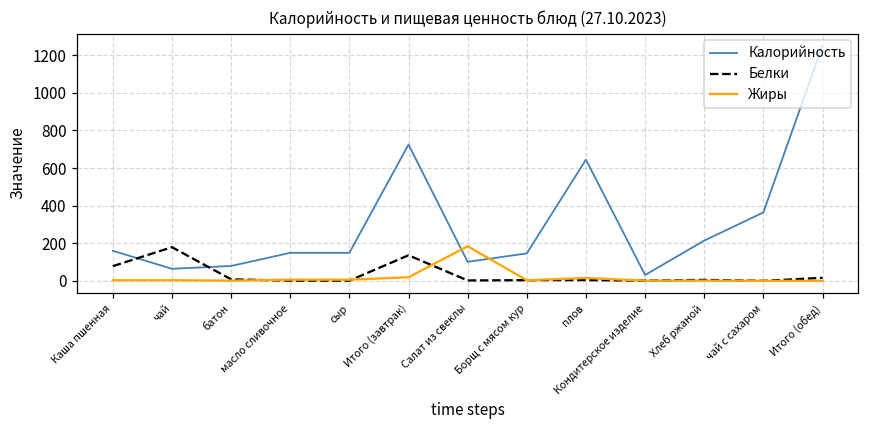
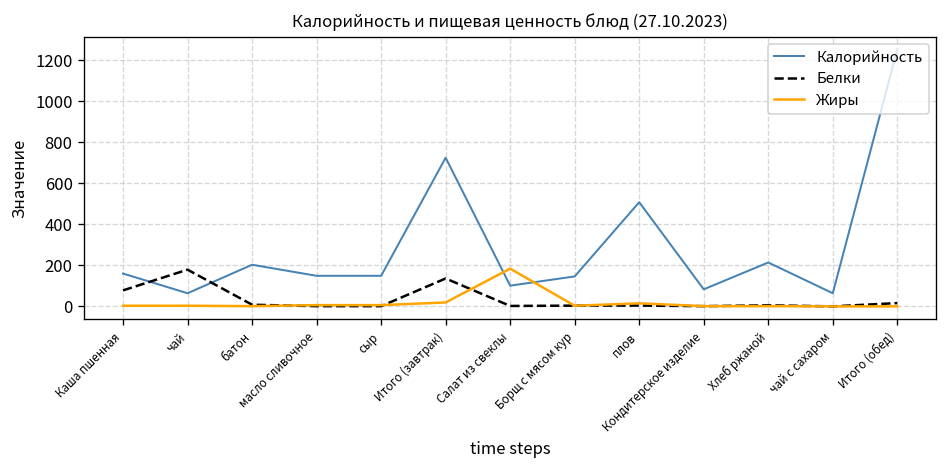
  {
    "Калорийность": {
      "Каша пшенная": 160,
      "чай": 60,
-     "батон": 80,
+     "батон": 200,
      "масло сливочное": 150,
      "сыр": 150,
      "Итого (завтрак)": 730,
      "Салат из свеклы": 100,
      "Борщ с мясом кур": 150,
-     "плов": 650,
-     "Кондитерское изделие": 30,
+     "плов": 510,
+     "Кондитерское изделие": 80,
      "Хлеб ржаной": 210,
-     "чай с сахаром": 360
+     "чай с сахаром": 60
    },
    "Белки": {
      "Каша пшенная": 80,
      "чай": 180,
      "Итого (завтрак)": 140,
      "Салат из свеклы": 0,
      "Итого (обед)": 20
    },
    "Жиры": {
      "Каша пшенная": 0,
      "чай": 0,
      "Итого (завтрак)": 20,
      "Салат из свеклы": 180,
      "Итого (обед)": 0
    }
  }
